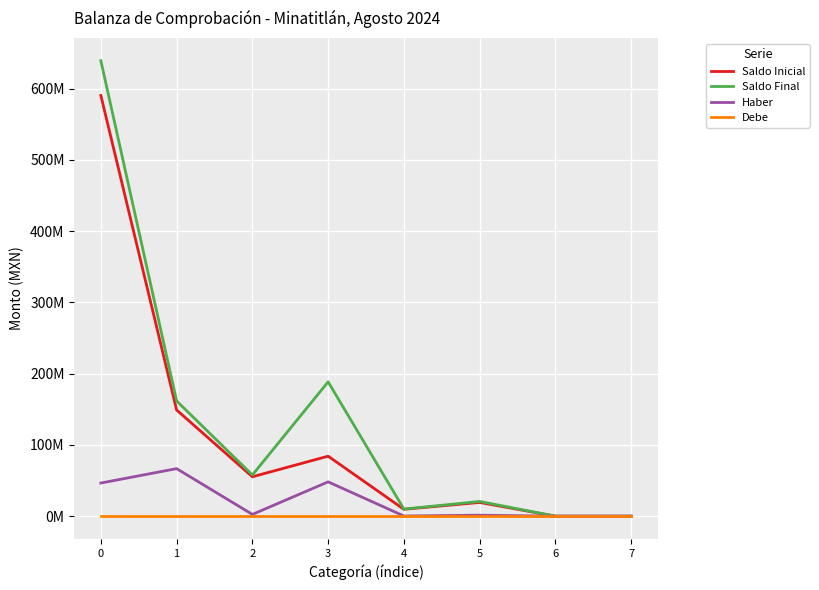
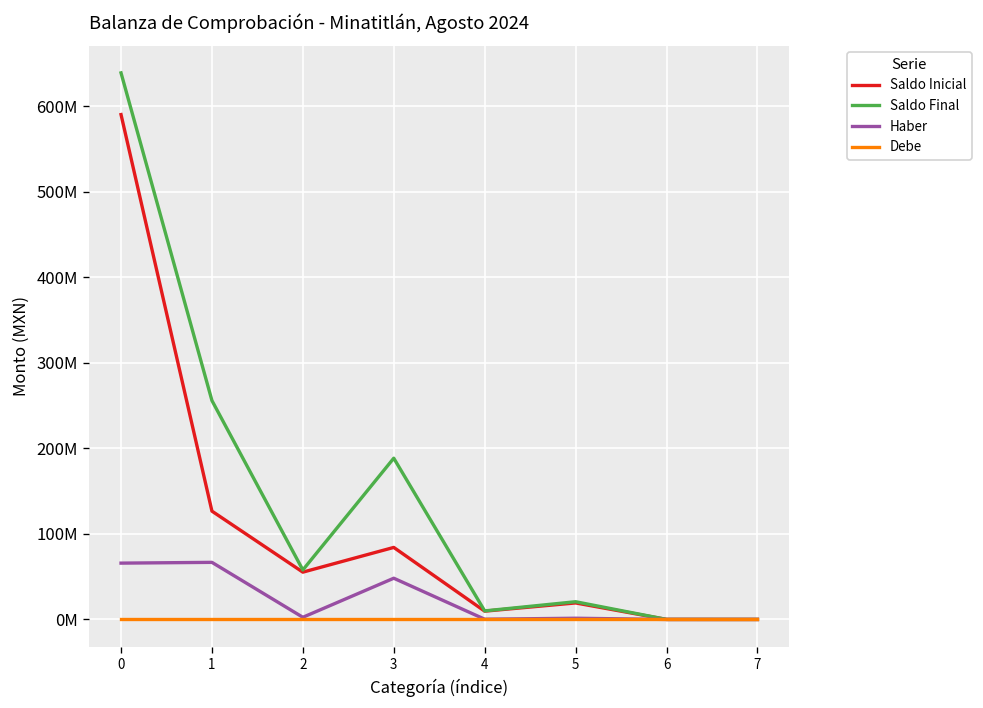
  {
    "Saldo Inicial": {
      "0": 590000000,
-     "1": 150000000,
+     "1": 130000000,
      "3": 80000000
    },
    "Saldo Final": {
      "0": 640000000,
-     "1": 160000000,
+     "1": 260000000,
      "3": 190000000
    },
    "Haber": {
-     "0": 50000000,
+     "0": 70000000,
      "1": 70000000,
      "3": 50000000
    },
    "Debe": {
      "0": 0,
      "1": 0,
      "3": 0
    }
  }
